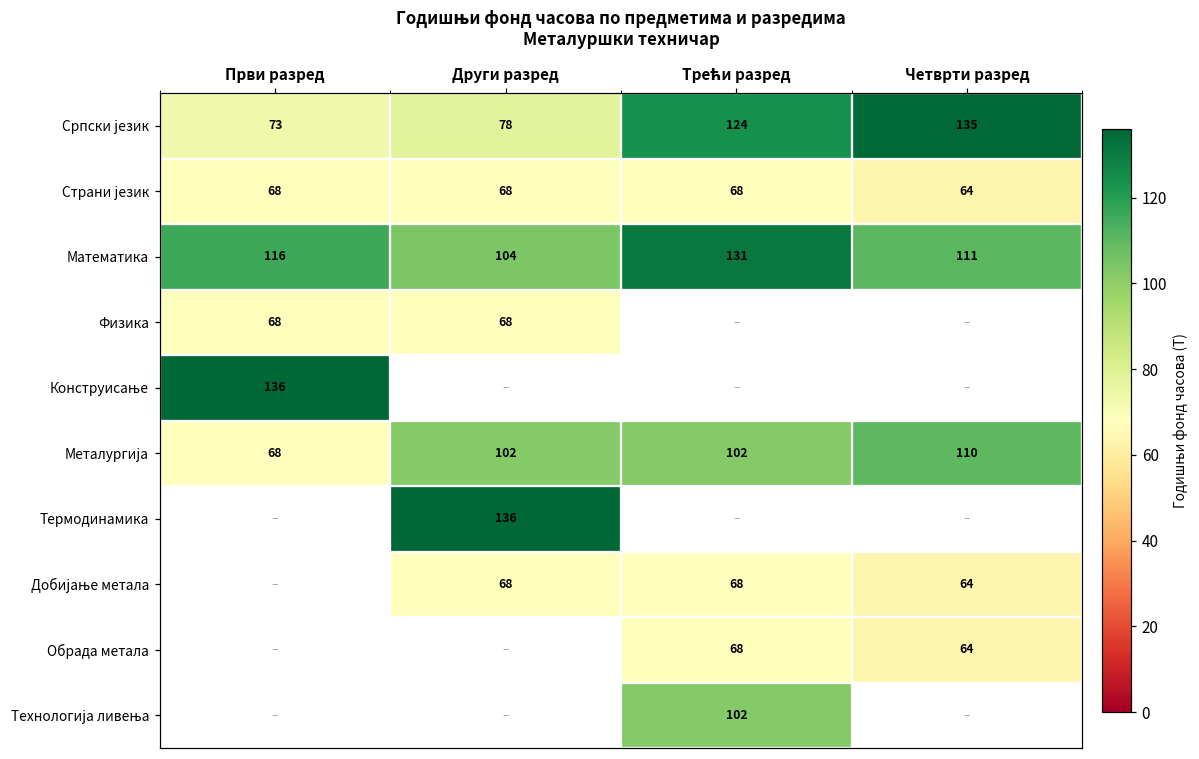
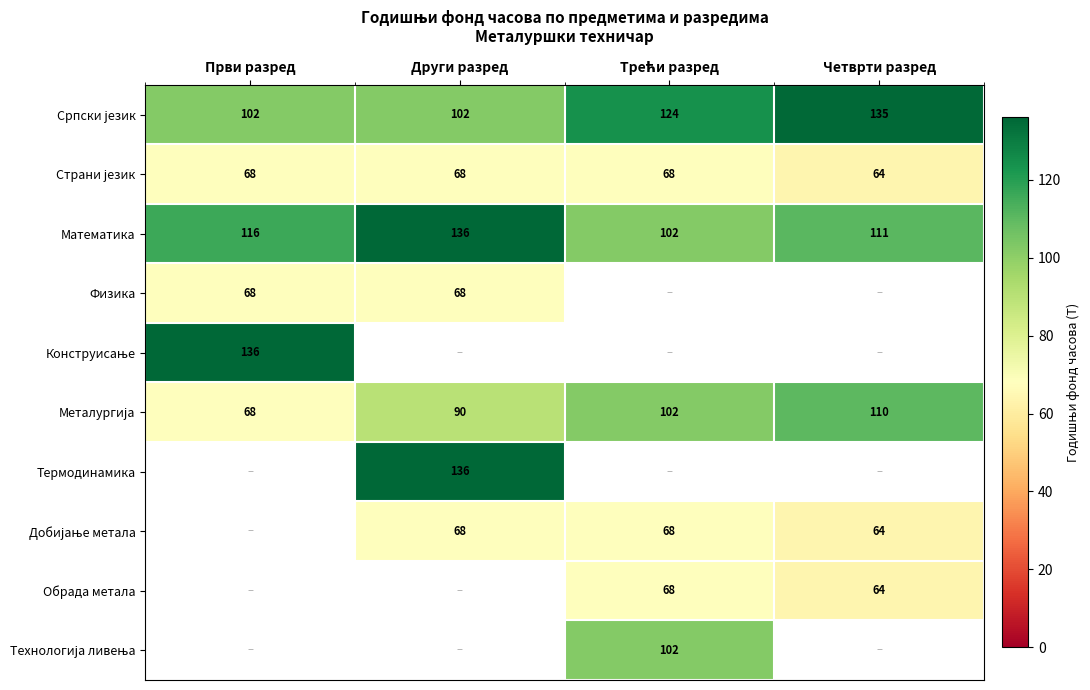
  {
    "Српски језик": {
-     "Први разред": 73,
-     "Други разред": 78,
+     "Први разред": 102,
+     "Други разред": 102,
      "Трећи разред": 124,
      "Четврти разред": 135
    },
    "Страни језик": {
      "Први разред": 68,
      "Други разред": 68,
      "Трећи разред": 68,
      "Четврти разред": 64
    },
    "Математика": {
      "Први разред": 116,
-     "Други разред": 104,
-     "Трећи разред": 131,
+     "Други разред": 136,
+     "Трећи разред": 102,
      "Четврти разред": 111
    },
    "Физика": {
      "Први разред": 68,
      "Други разред": 68
    },
    "Конструисање": {
      "Први разред": 136
    },
    "Металургија": {
      "Први разред": 68,
-     "Други разред": 102,
+     "Други разред": 90,
      "Трећи разред": 102,
      "Четврти разред": 110
    },
    "Термодинамика": {
      "Други разред": 136
    },
    "Добијање метала": {
      "Други разред": 68,
      "Трећи разред": 68,
      "Четврти разред": 64
    },
    "Обрада метала": {
      "Трећи разред": 68,
      "Четврти разред": 64
    },
    "Технологија ливења": {
      "Трећи разред": 102
    }
  }
